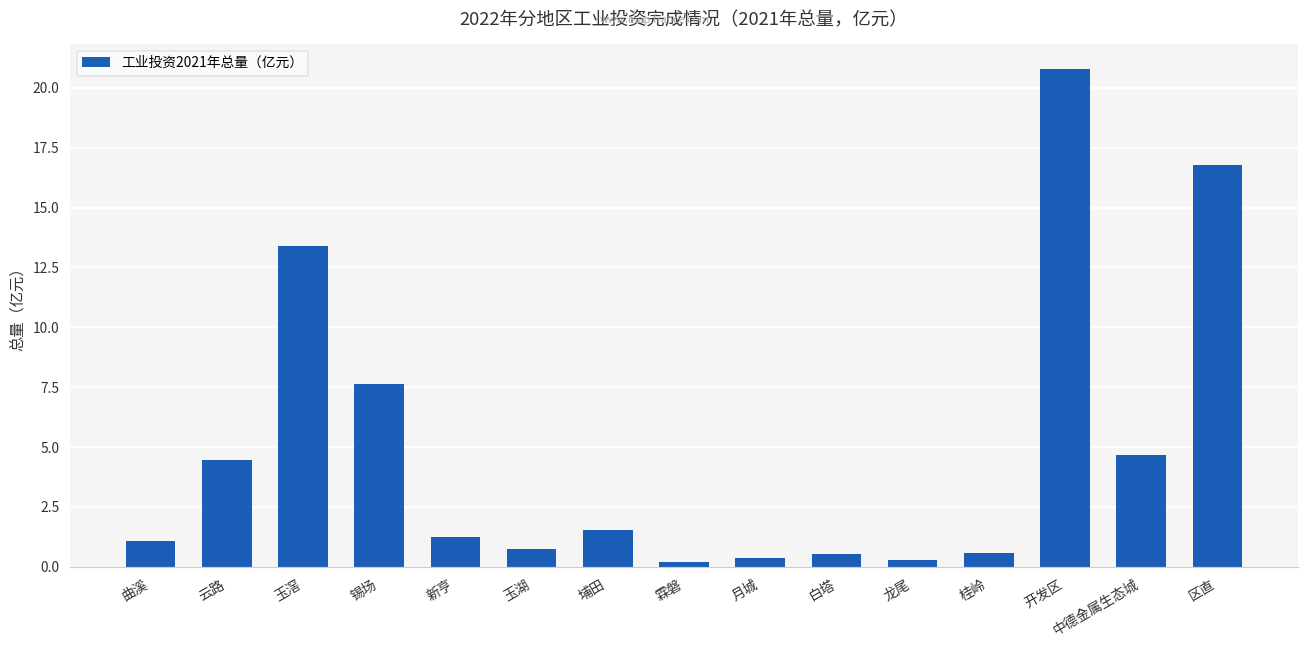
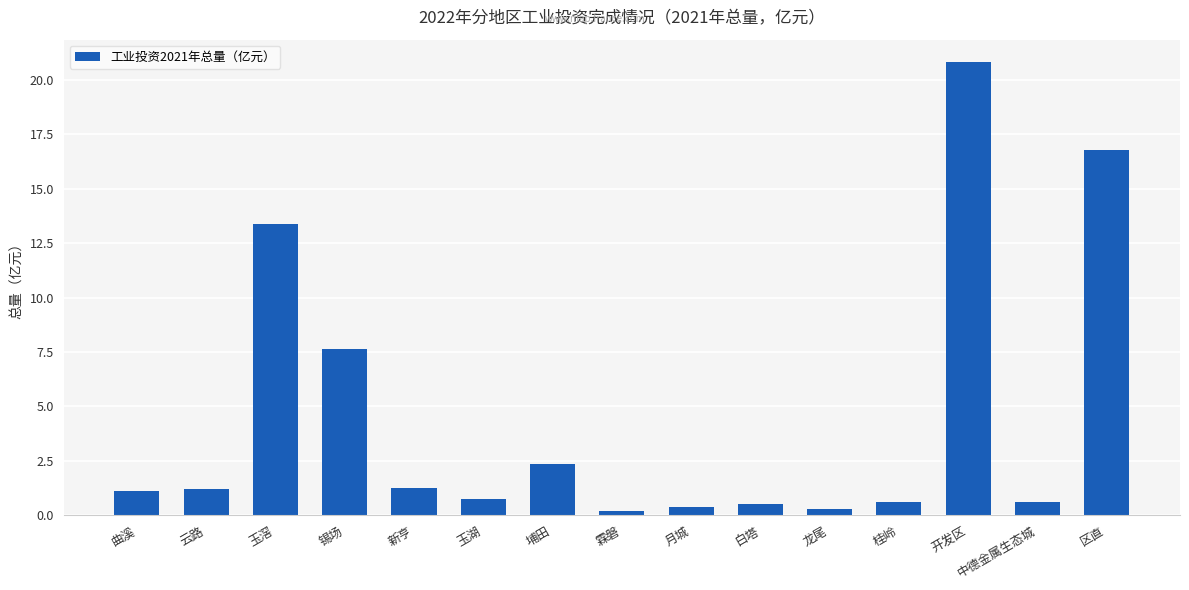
  {
    "曲溪": 1.1,
-   "云路": 4.4,
+   "云路": 1.2,
    "玉滘": 13.4,
    "锡场": 7.6,
    "新亨": 1.3,
    "玉湖": 0.8,
-   "埔田": 1.5,
+   "埔田": 2.4,
    "霖磐": 0.2,
    "月城": 0.4,
    "白塔": 0.5,
    "龙尾": 0.3,
    "桂岭": 0.6,
    "开发区": 20.8,
-   "中德金属生态城": 4.7,
+   "中德金属生态城": 0.6,
    "区直": 16.8
  }
